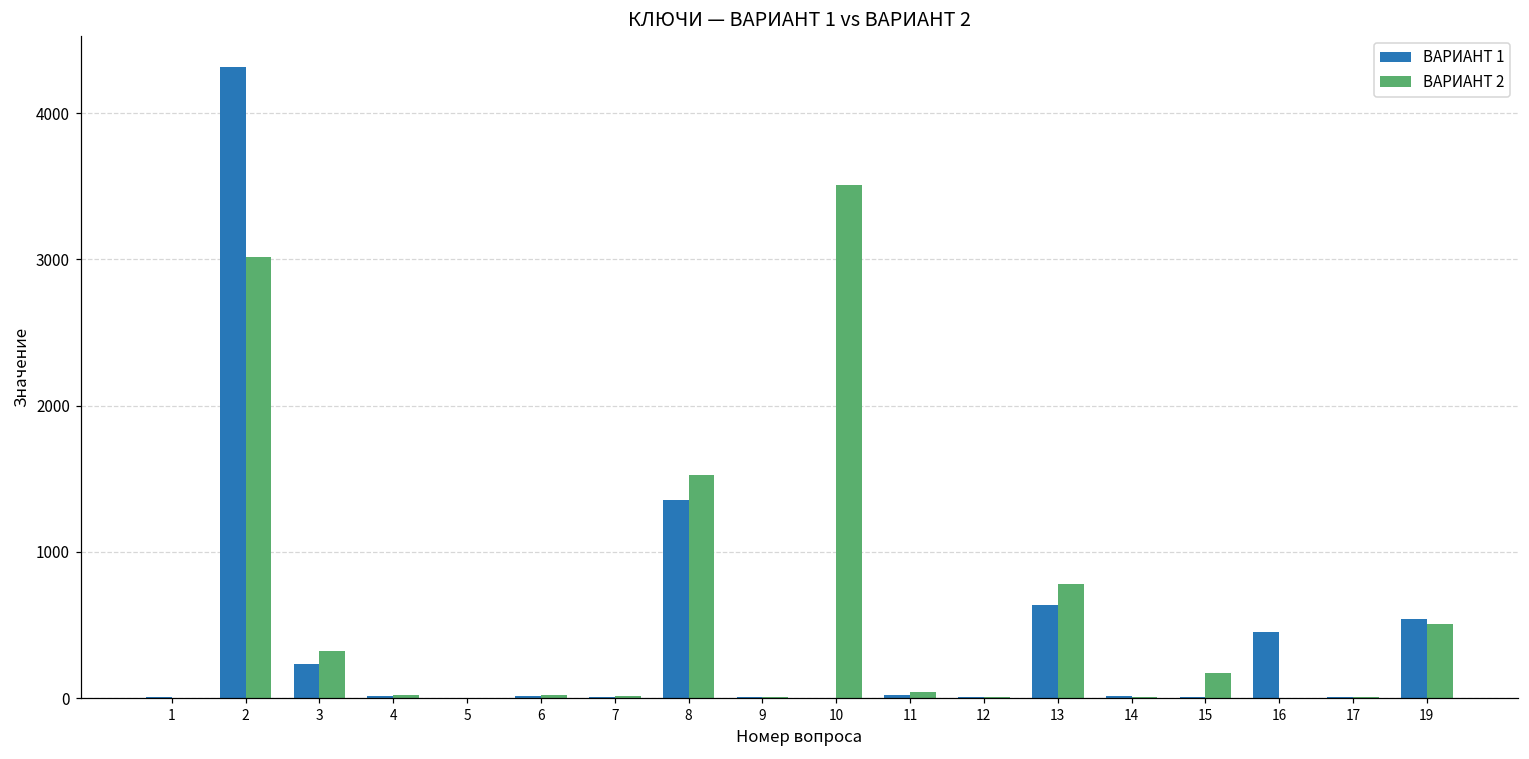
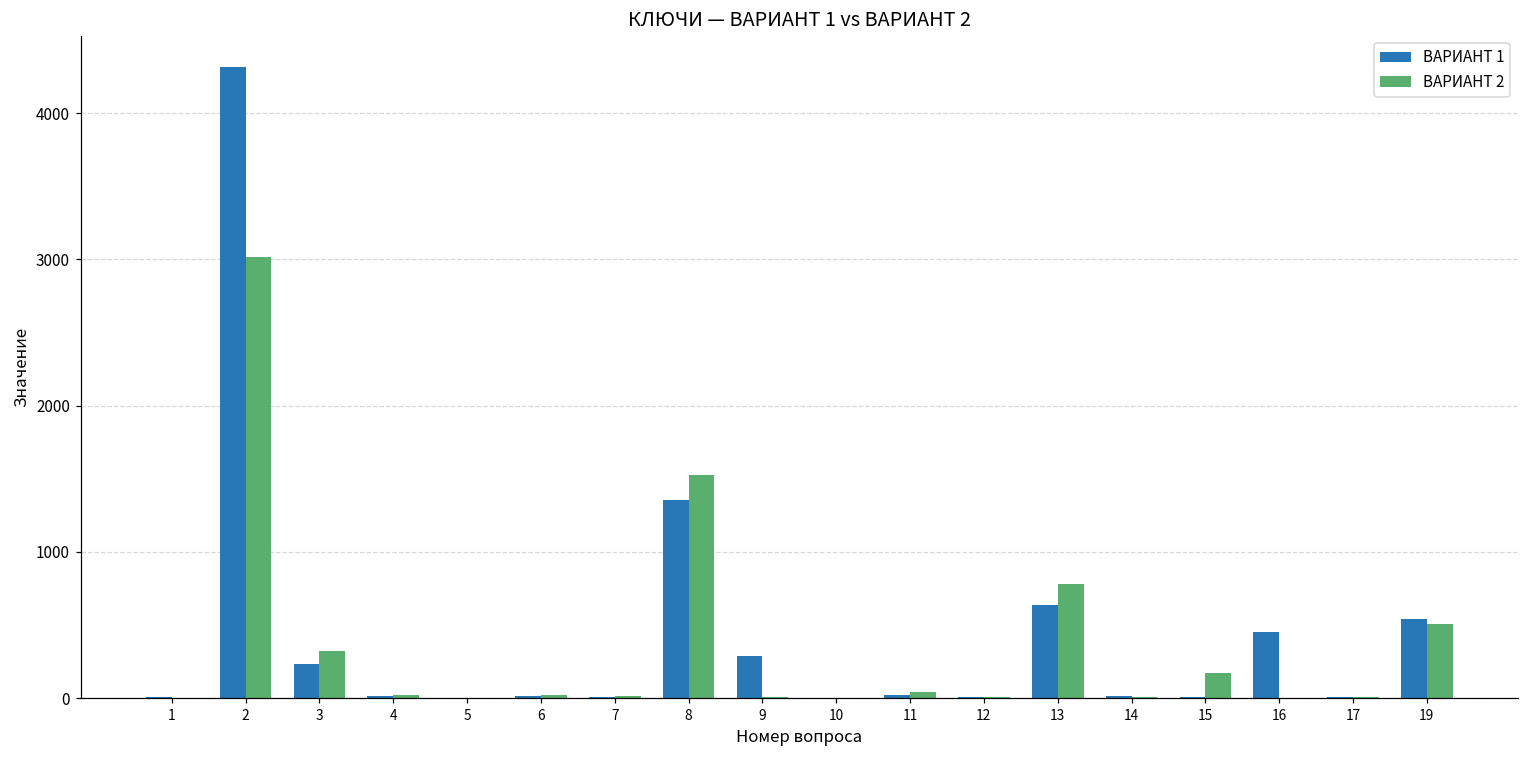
  {
    "ВАРИАНТ 1": {
      "2": 4320,
      "3": 230,
      "8": 1350,
-     "9": 10,
+     "9": 290,
      "11": 30,
      "13": 630,
      "16": 450,
      "19": 540
    },
    "ВАРИАНТ 2": {
      "2": 3020,
      "3": 320,
      "4": 20,
      "6": 20,
      "8": 1520,
-     "10": 3510,
+     "10": 0,
      "11": 40,
      "13": 780,
      "15": 170,
      "19": 510
    }
  }
